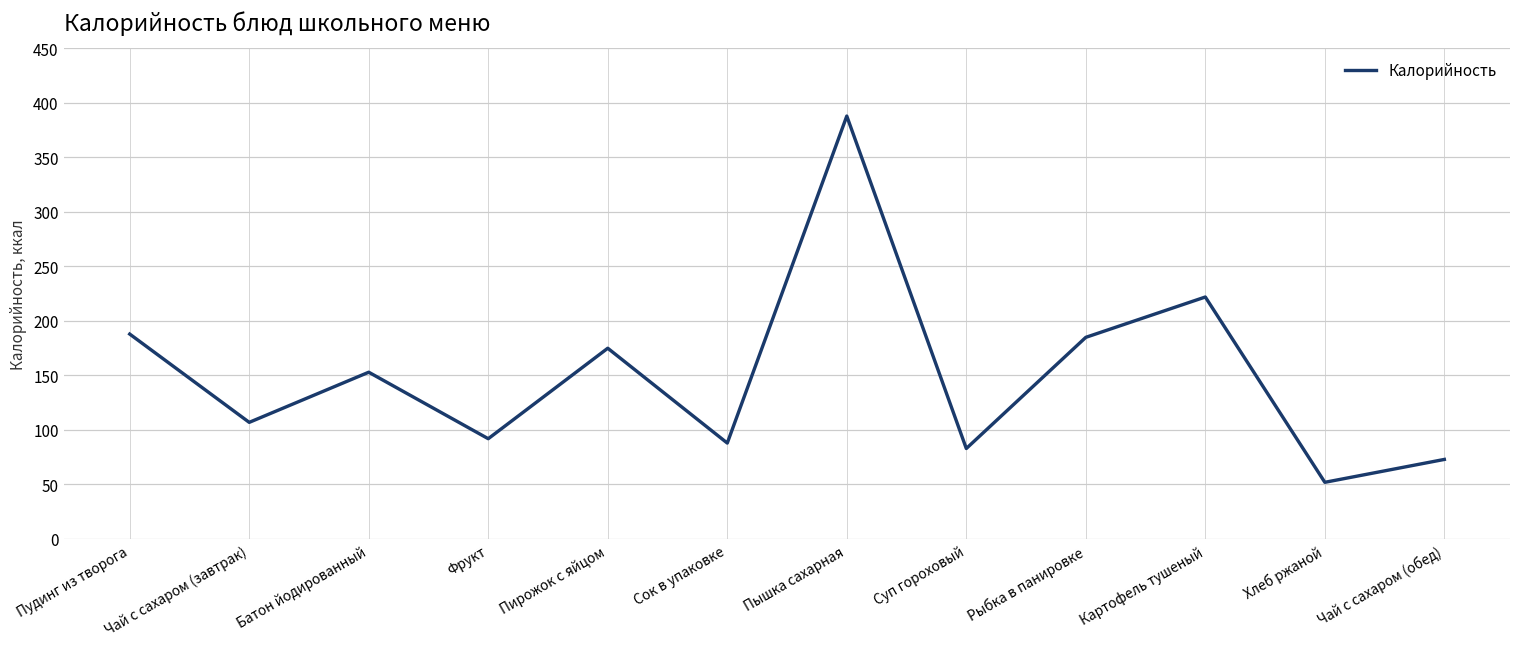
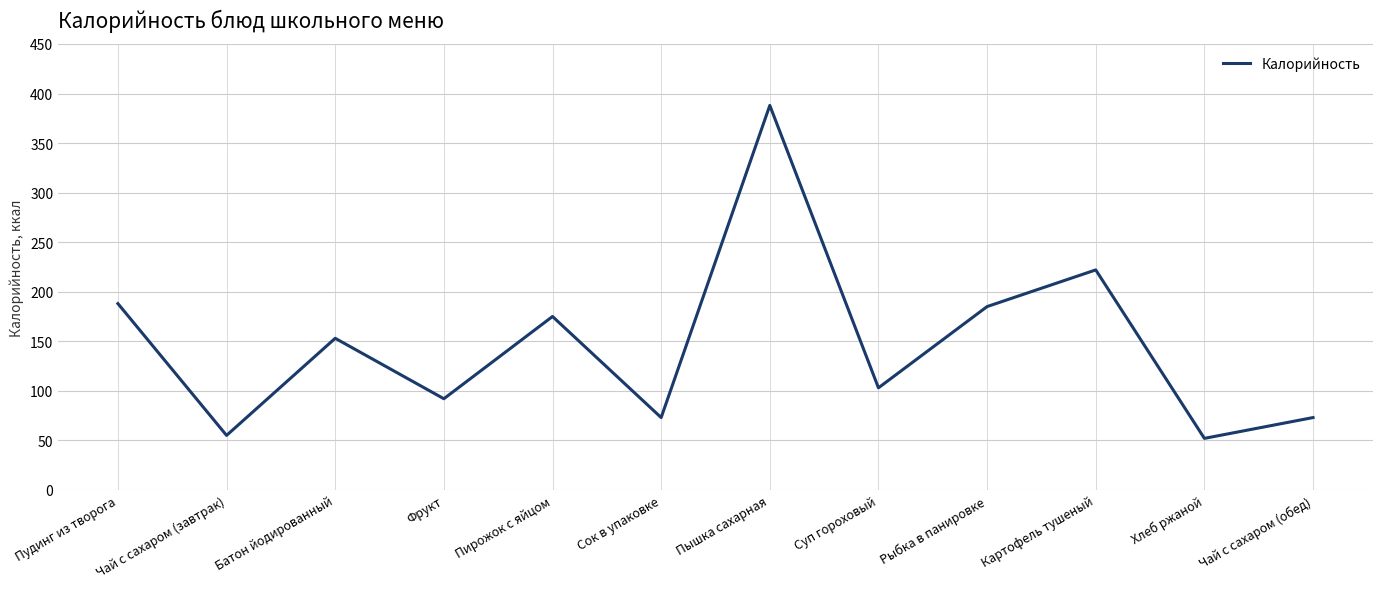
  {
    "Пудинг из творога": 190,
-   "Чай с сахаром (завтрак)": 110,
+   "Чай с сахаром (завтрак)": 60,
    "Батон йодированный": 150,
    "Фрукт": 90,
    "Пирожок с яйцом": 180,
-   "Сок в упаковке": 90,
+   "Сок в упаковке": 70,
    "Пышка сахарная": 390,
-   "Суп гороховый": 80,
+   "Суп гороховый": 100,
    "Рыбка в панировке": 190,
    "Картофель тушеный": 220,
    "Хлеб ржаной": 50,
    "Чай с сахаром (обед)": 70
  }
